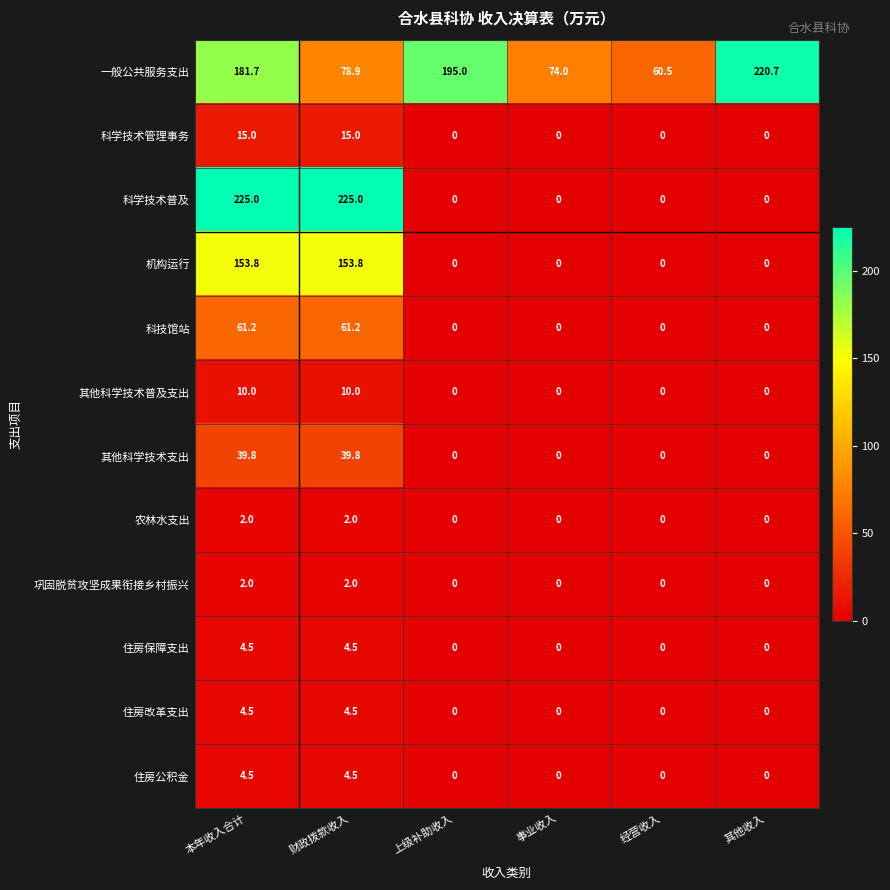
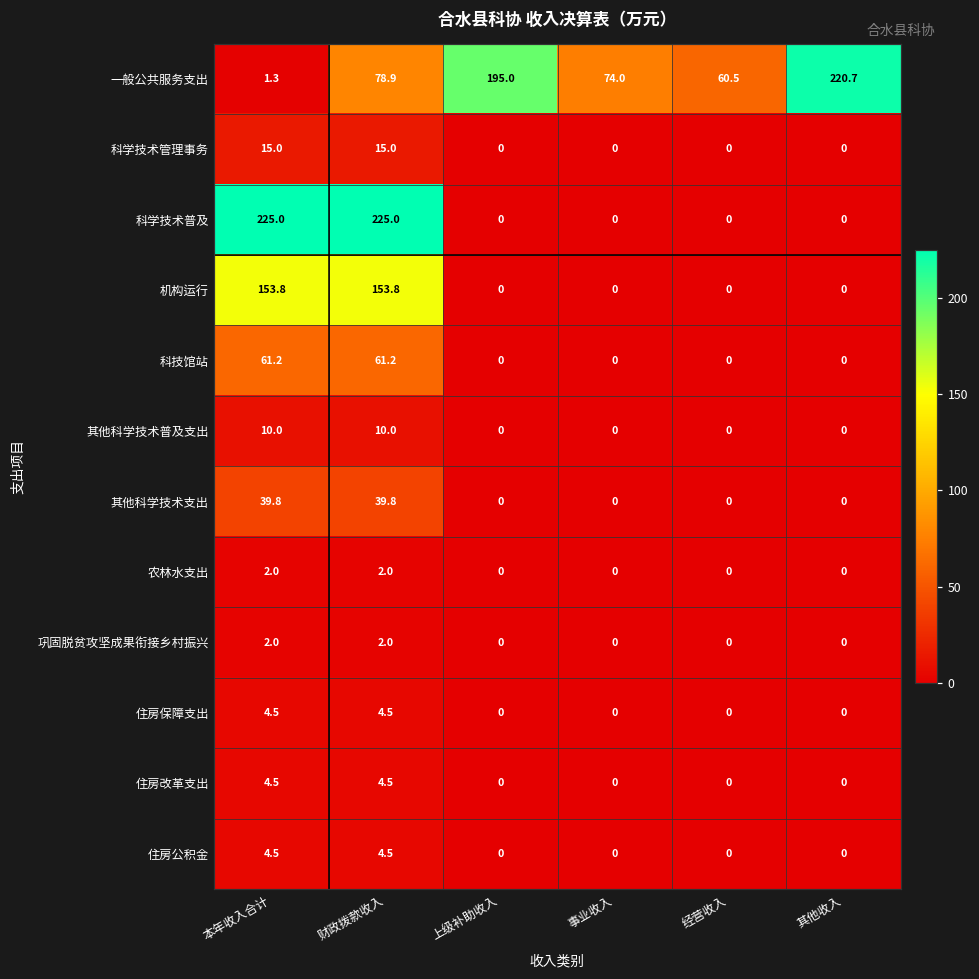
  {
    "一般公共服务支出": {
-     "本年收入合计": 181.7,
+     "本年收入合计": 1.3,
      "财政拨款收入": 78.9,
      "上级补助收入": 195.0,
      "事业收入": 74.0,
      "经营收入": 60.5,
      "其他收入": 220.7
    },
    "科学技术管理事务": {
      "本年收入合计": 15.0,
      "财政拨款收入": 15.0,
      "上级补助收入": 0,
      "事业收入": 0,
      "经营收入": 0,
      "其他收入": 0
    },
    "科学技术普及": {
      "本年收入合计": 225.0,
      "财政拨款收入": 225.0,
      "上级补助收入": 0,
      "事业收入": 0,
      "经营收入": 0,
      "其他收入": 0
    },
    "机构运行": {
      "本年收入合计": 153.8,
      "财政拨款收入": 153.8,
      "上级补助收入": 0,
      "事业收入": 0,
      "经营收入": 0,
      "其他收入": 0
    },
    "科技馆站": {
      "本年收入合计": 61.2,
      "财政拨款收入": 61.2,
      "上级补助收入": 0,
      "事业收入": 0,
      "经营收入": 0,
      "其他收入": 0
    },
    "其他科学技术普及支出": {
      "本年收入合计": 10.0,
      "财政拨款收入": 10.0,
      "上级补助收入": 0,
      "事业收入": 0,
      "经营收入": 0,
      "其他收入": 0
    },
    "其他科学技术支出": {
      "本年收入合计": 39.8,
      "财政拨款收入": 39.8,
      "上级补助收入": 0,
      "事业收入": 0,
      "经营收入": 0,
      "其他收入": 0
    },
    "农林水支出": {
      "本年收入合计": 2.0,
      "财政拨款收入": 2.0,
      "上级补助收入": 0,
      "事业收入": 0,
      "经营收入": 0,
      "其他收入": 0
    },
    "巩固脱贫攻坚成果衔接乡村振兴": {
      "本年收入合计": 2.0,
      "财政拨款收入": 2.0,
      "上级补助收入": 0,
      "事业收入": 0,
      "经营收入": 0,
      "其他收入": 0
    },
    "住房保障支出": {
      "本年收入合计": 4.5,
      "财政拨款收入": 4.5,
      "上级补助收入": 0,
      "事业收入": 0,
      "经营收入": 0,
      "其他收入": 0
    },
    "住房改革支出": {
      "本年收入合计": 4.5,
      "财政拨款收入": 4.5,
      "上级补助收入": 0,
      "事业收入": 0,
      "经营收入": 0,
      "其他收入": 0
    },
    "住房公积金": {
      "本年收入合计": 4.5,
      "财政拨款收入": 4.5,
      "上级补助收入": 0,
      "事业收入": 0,
      "经营收入": 0,
      "其他收入": 0
    }
  }
